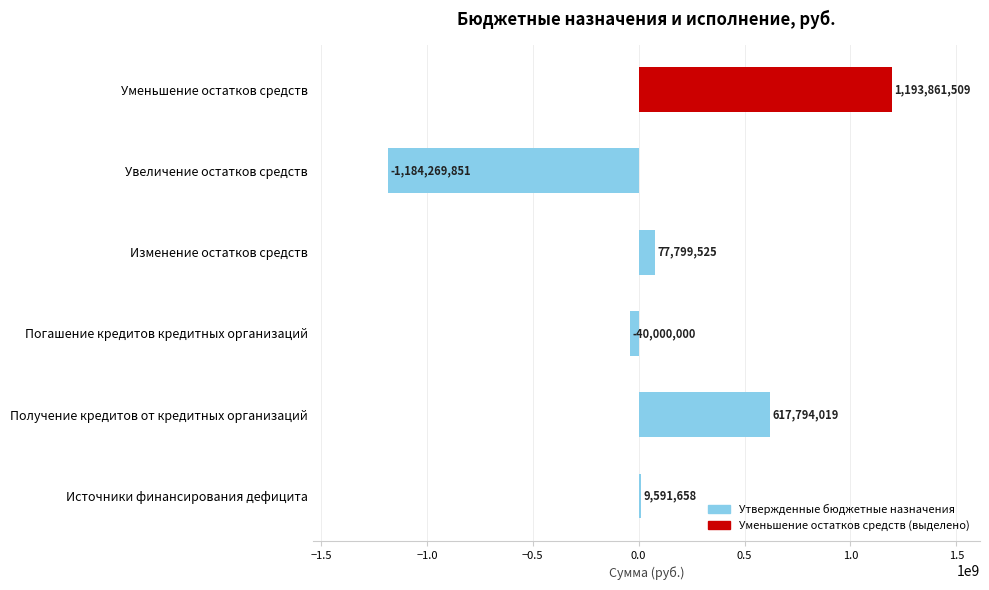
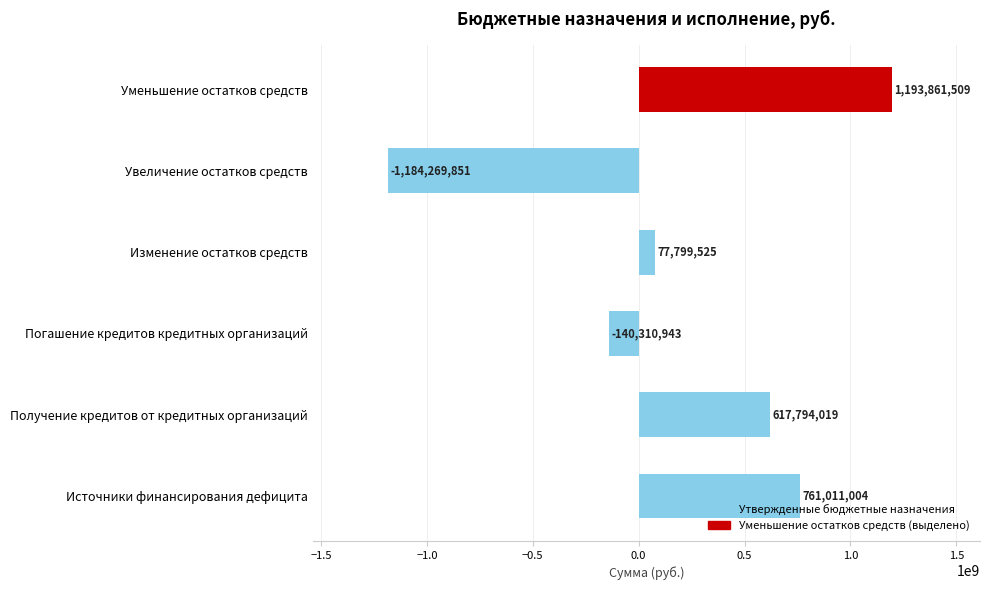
  {
    "Уменьшение остатков средств": "1,193,861,509",
    "Увеличение остатков средств": "-1,184,269,851",
    "Изменение остатков средств": "77,799,525",
-   "Погашение кредитов кредитных организаций": "-40,000,000",
+   "Погашение кредитов кредитных организаций": "-140,310,943",
    "Получение кредитов от кредитных организаций": "617,794,019",
-   "Источники финансирования дефицита": "9,591,658"
+   "Источники финансирования дефицита": "761,011,004"
  }
